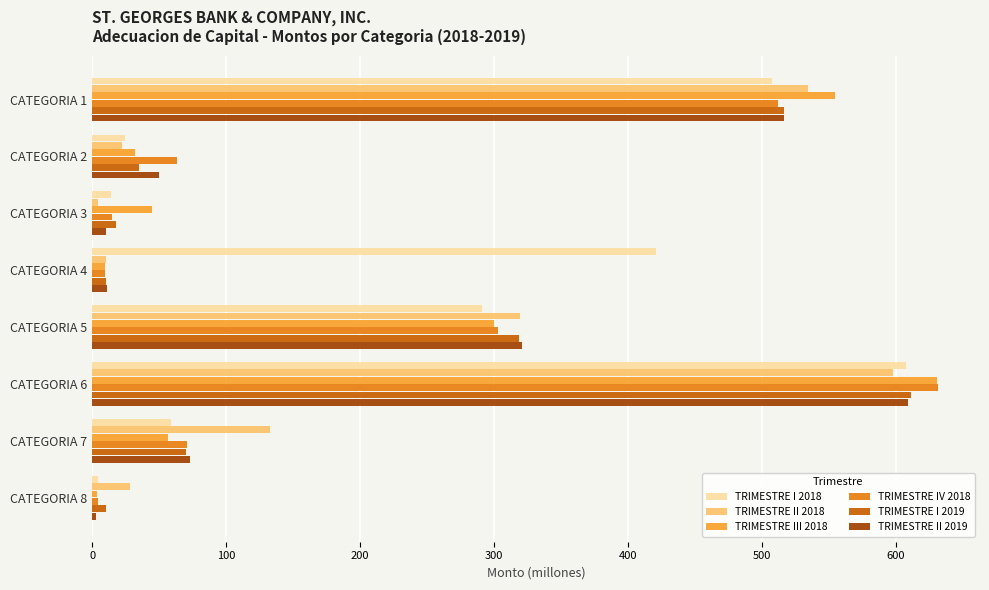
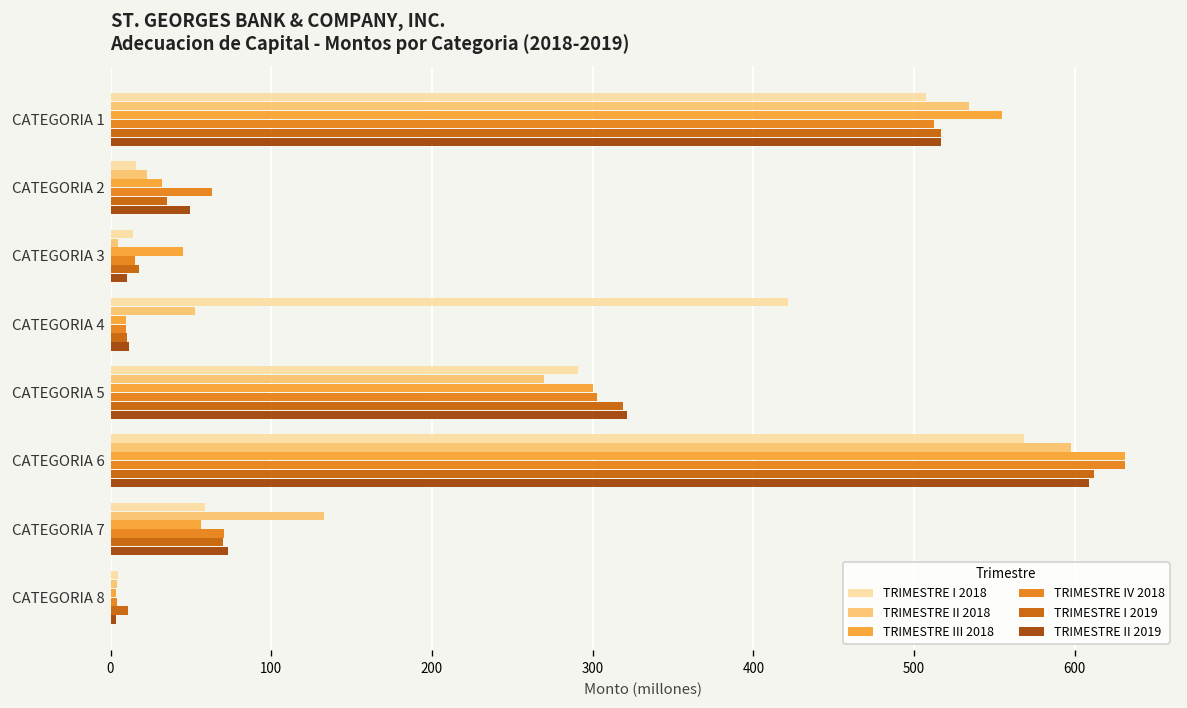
  {
    "TRIMESTRE I 2018": {
      "CATEGORIA 1": 508,
-     "CATEGORIA 2": 25,
+     "CATEGORIA 2": 16,
      "CATEGORIA 3": 14,
      "CATEGORIA 4": 421,
      "CATEGORIA 5": 291,
-     "CATEGORIA 6": 608,
+     "CATEGORIA 6": 568,
      "CATEGORIA 7": 59,
      "CATEGORIA 8": 4
    },
    "TRIMESTRE II 2018": {
      "CATEGORIA 1": 534,
      "CATEGORIA 2": 22,
      "CATEGORIA 3": 5,
-     "CATEGORIA 4": 10,
-     "CATEGORIA 5": 320,
+     "CATEGORIA 4": 53,
+     "CATEGORIA 5": 270,
      "CATEGORIA 6": 598,
      "CATEGORIA 7": 133,
-     "CATEGORIA 8": 29
+     "CATEGORIA 8": 4
    }
  }
